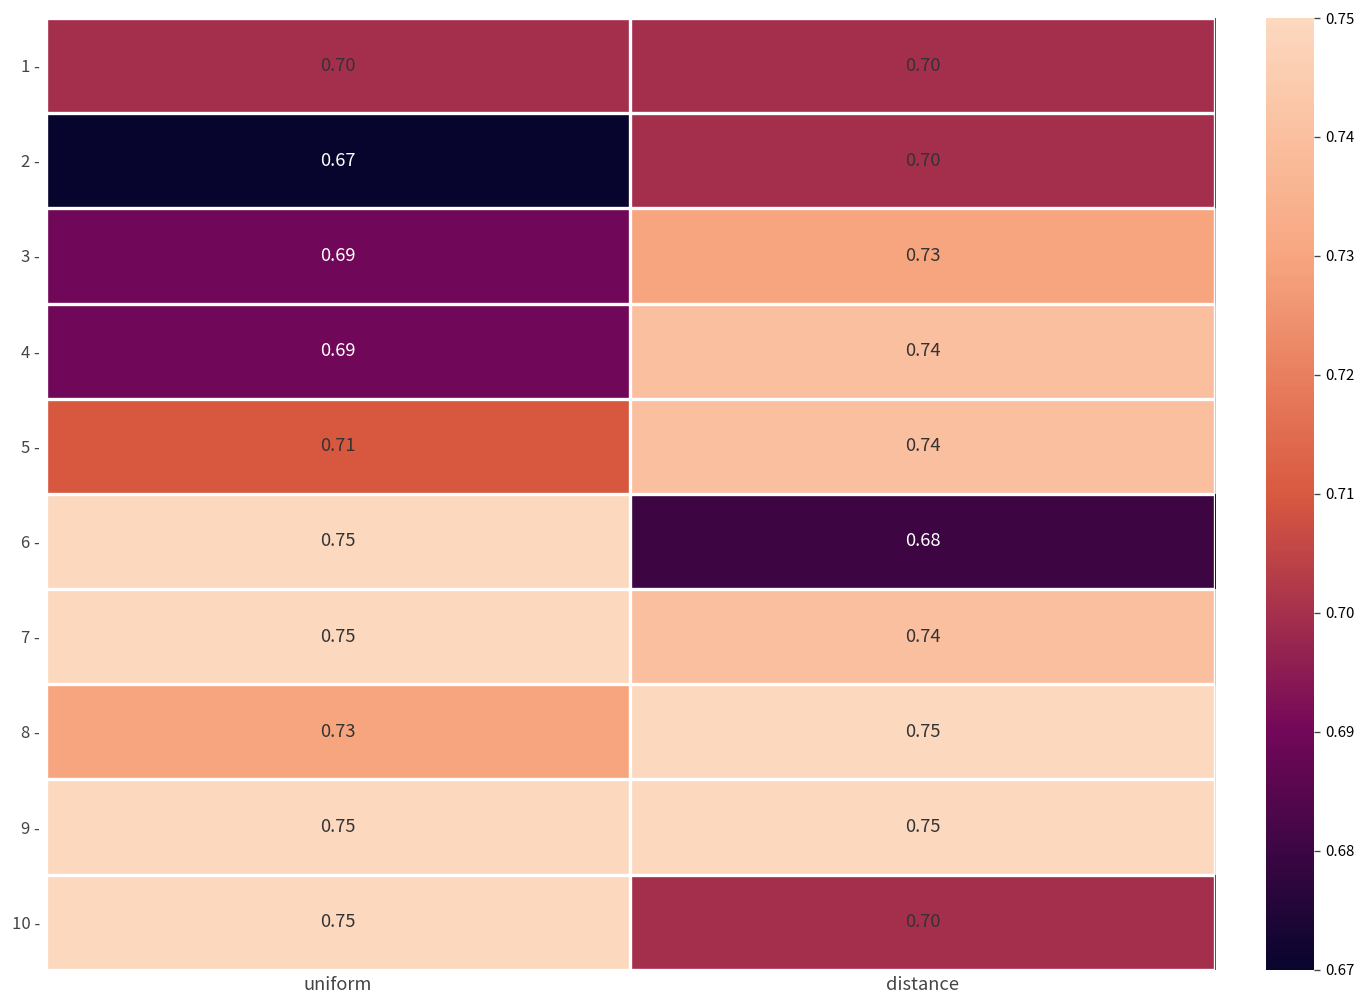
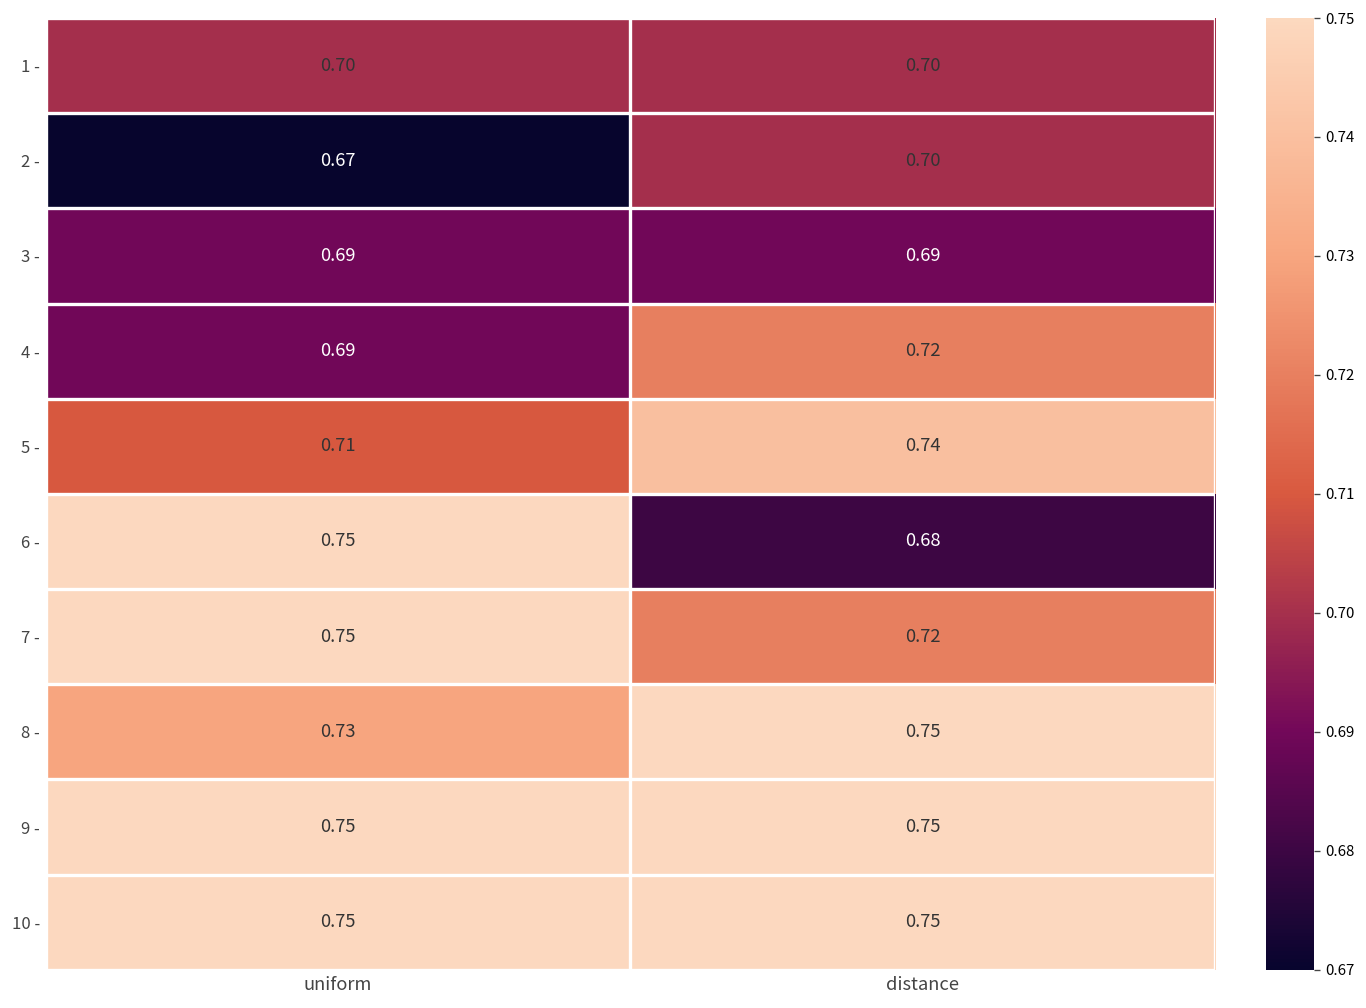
  {
    "1 -": {
      "uniform": 0.70,
      "distance": 0.70
    },
    "2 -": {
      "uniform": 0.67,
      "distance": 0.70
    },
    "3 -": {
      "uniform": 0.69,
-     "distance": 0.73
+     "distance": 0.69
    },
    "4 -": {
      "uniform": 0.69,
-     "distance": 0.74
+     "distance": 0.72
    },
    "5 -": {
      "uniform": 0.71,
      "distance": 0.74
    },
    "6 -": {
      "uniform": 0.75,
      "distance": 0.68
    },
    "7 -": {
      "uniform": 0.75,
-     "distance": 0.74
+     "distance": 0.72
    },
    "8 -": {
      "uniform": 0.73,
      "distance": 0.75
    },
    "9 -": {
      "uniform": 0.75,
      "distance": 0.75
    },
    "10 -": {
      "uniform": 0.75,
-     "distance": 0.70
+     "distance": 0.75
    }
  }
